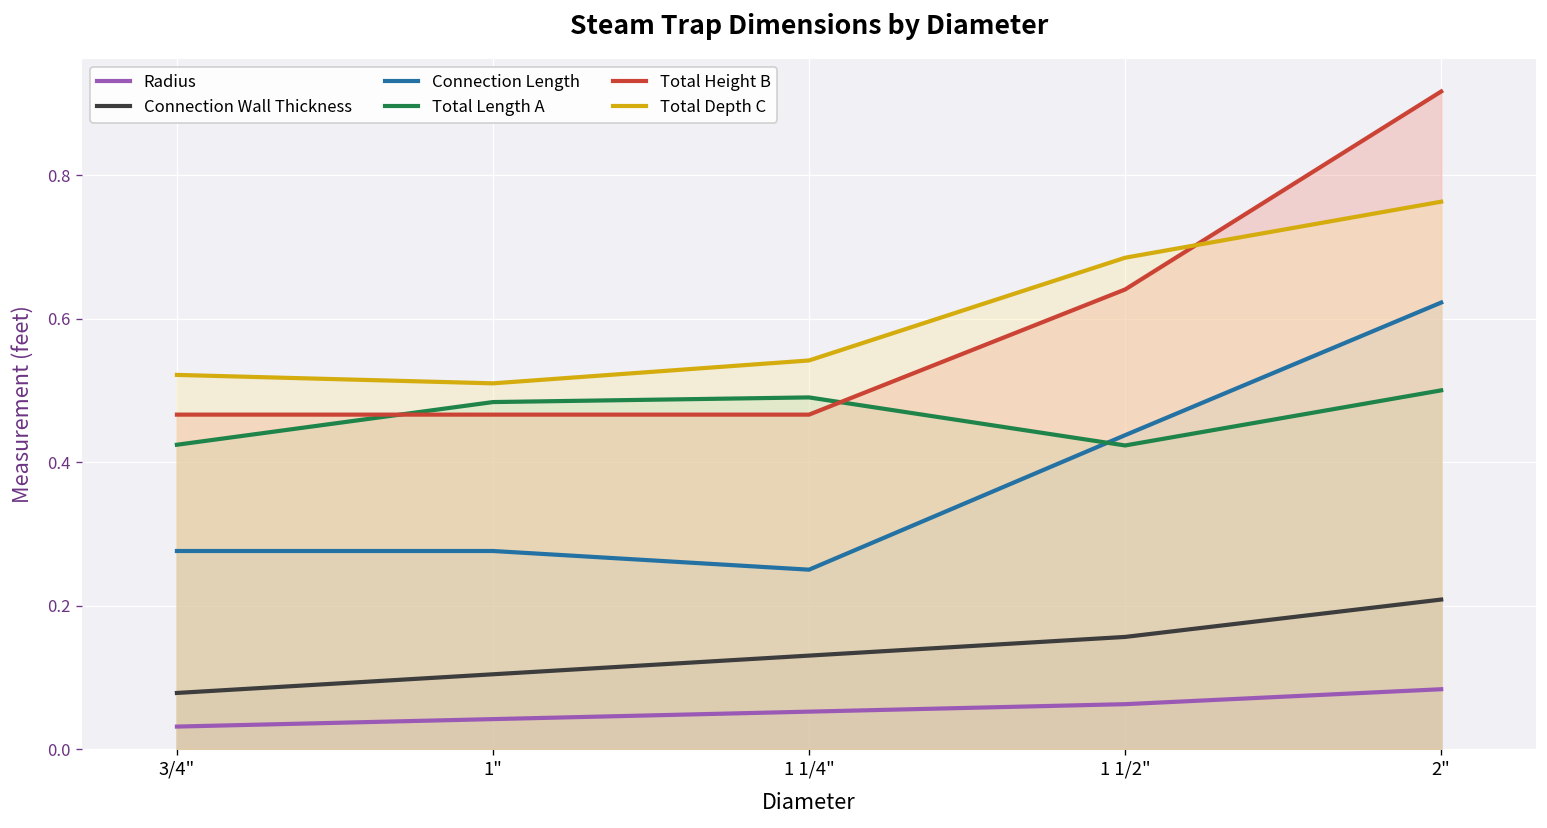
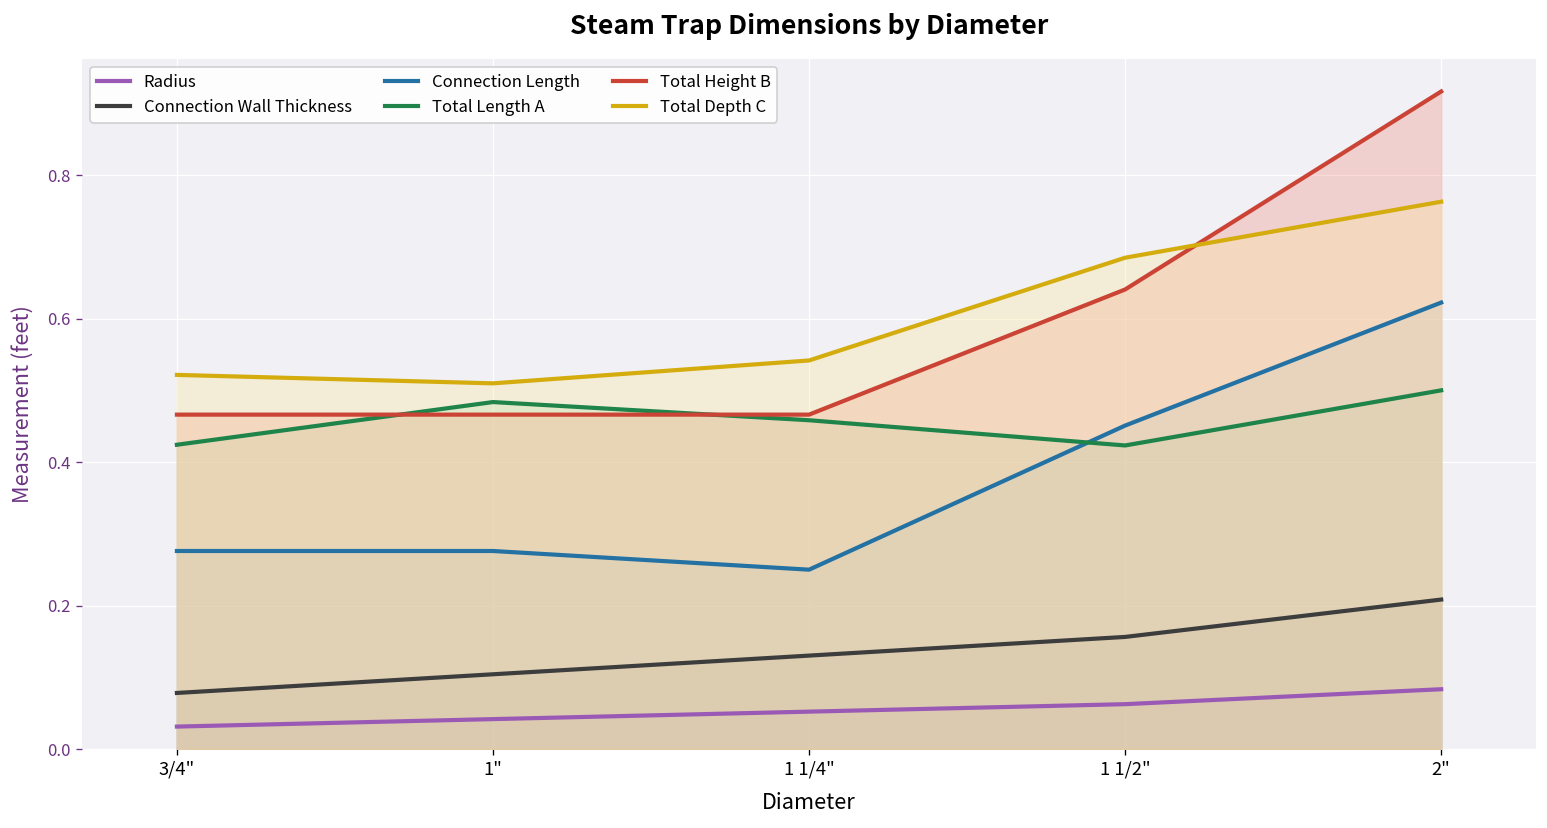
  {
    "Radius": {
      "3/4\"": 0.03,
      "1\"": 0.04,
      "1 1/4\"": 0.05,
      "1 1/2\"": 0.06,
      "2\"": 0.08
    },
    "Connection Wall Thickness": {
      "3/4\"": 0.08,
      "1\"": 0.10,
      "1 1/4\"": 0.13,
      "1 1/2\"": 0.16,
      "2\"": 0.21
    },
    "Connection Length": {
      "3/4\"": 0.28,
      "1\"": 0.28,
      "1 1/4\"": 0.25,
-     "1 1/2\"": 0.44,
+     "1 1/2\"": 0.45,
      "2\"": 0.62
    },
    "Total Length A": {
      "3/4\"": 0.42,
      "1\"": 0.48,
-     "1 1/4\"": 0.49,
+     "1 1/4\"": 0.46,
      "1 1/2\"": 0.42,
      "2\"": 0.50
    },
    "Total Height B": {
      "3/4\"": 0.47,
      "1\"": 0.47,
      "1 1/4\"": 0.47,
      "1 1/2\"": 0.64,
      "2\"": 0.92
    },
    "Total Depth C": {
      "3/4\"": 0.52,
      "1\"": 0.51,
      "1 1/4\"": 0.54,
      "1 1/2\"": 0.68,
      "2\"": 0.76
    }
  }
